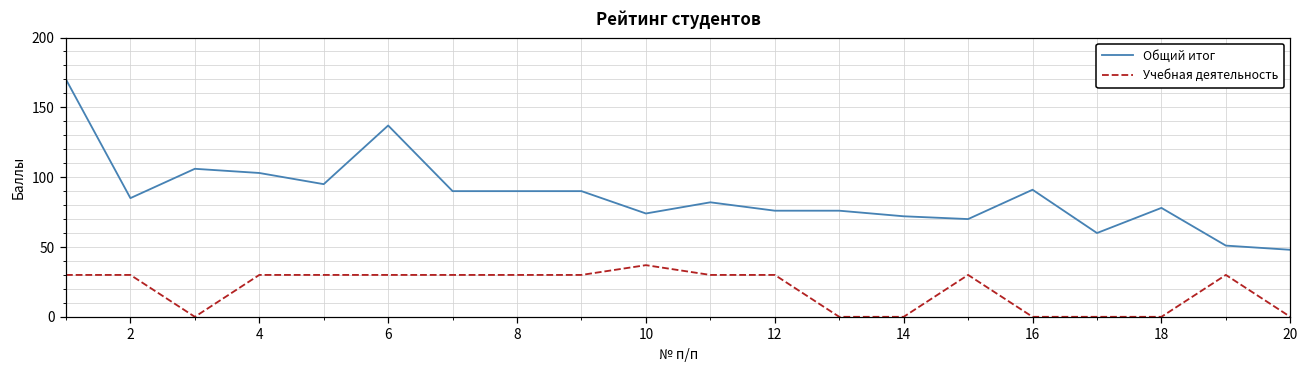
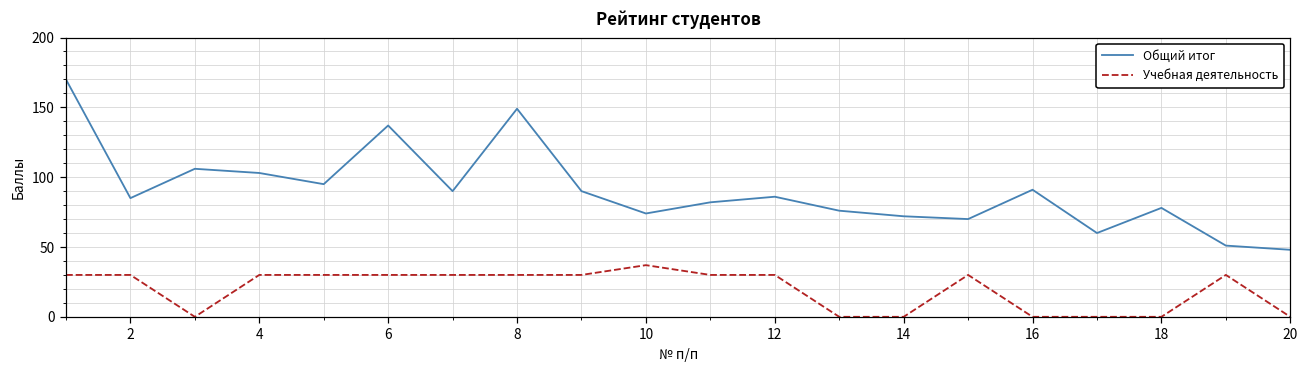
  {
    "Общий итог": {
      "2": 85,
      "4": 103,
      "6": 137,
-     "8": 90,
+     "8": 149,
      "10": 74,
-     "12": 76,
+     "12": 86,
      "14": 72,
      "16": 91,
      "18": 78,
      "20": 48
    },
    "Учебная деятельность": {
      "2": 30,
      "4": 30,
      "6": 30,
      "8": 30,
      "10": 37,
      "12": 30,
      "14": 0,
      "16": 0,
      "18": 0,
      "20": 0
    }
  }
